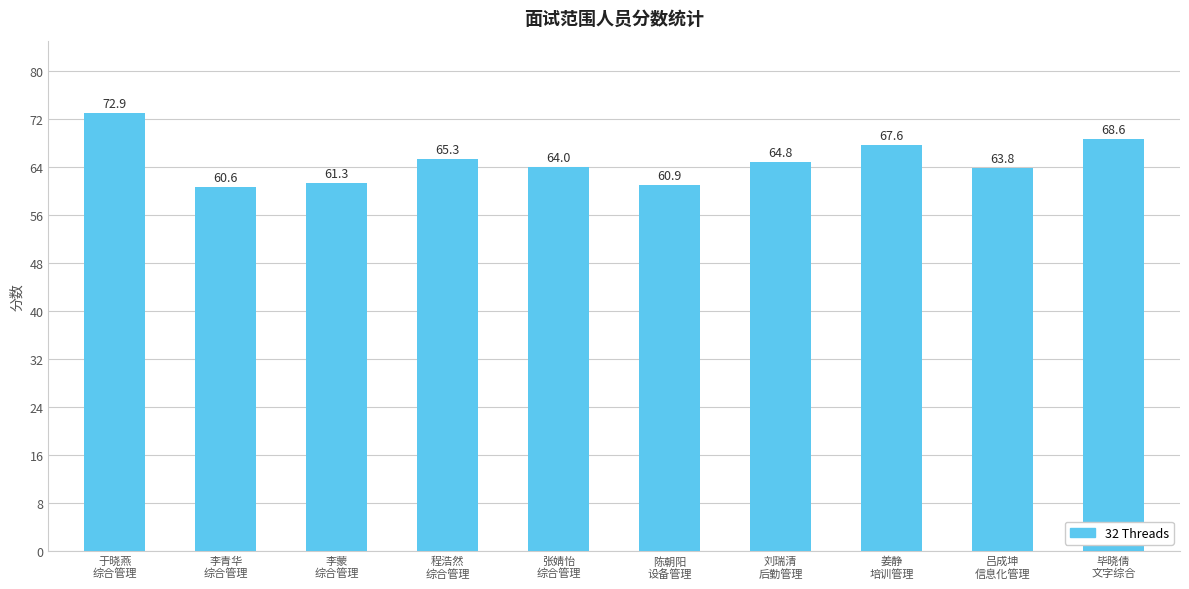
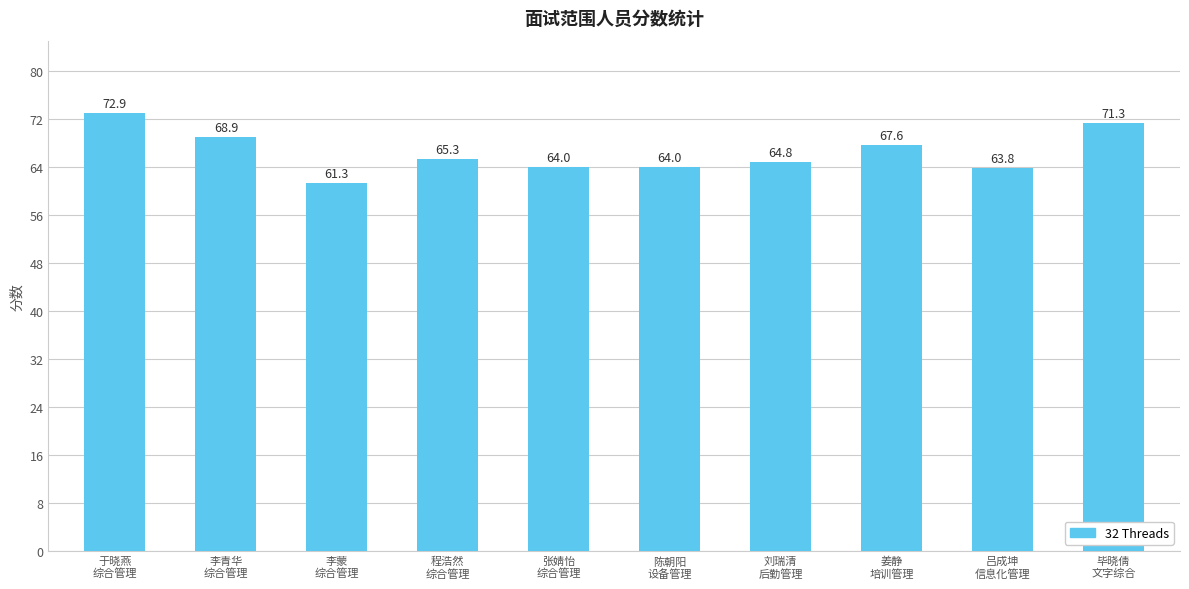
  {
    "于晓燕 综合管理": 72.9,
-   "李青华 综合管理": 60.6,
+   "李青华 综合管理": 68.9,
    "李蒙 综合管理": 61.3,
    "程浩然 综合管理": 65.3,
    "张婧怡 综合管理": 64.0,
-   "陈朝阳 设备管理": 60.9,
+   "陈朝阳 设备管理": 64.0,
    "刘瑞清 后勤管理": 64.8,
    "姜静 培训管理": 67.6,
    "吕成坤 信息化管理": 63.8,
-   "毕晓倩 文字综合": 68.6
+   "毕晓倩 文字综合": 71.3
  }
